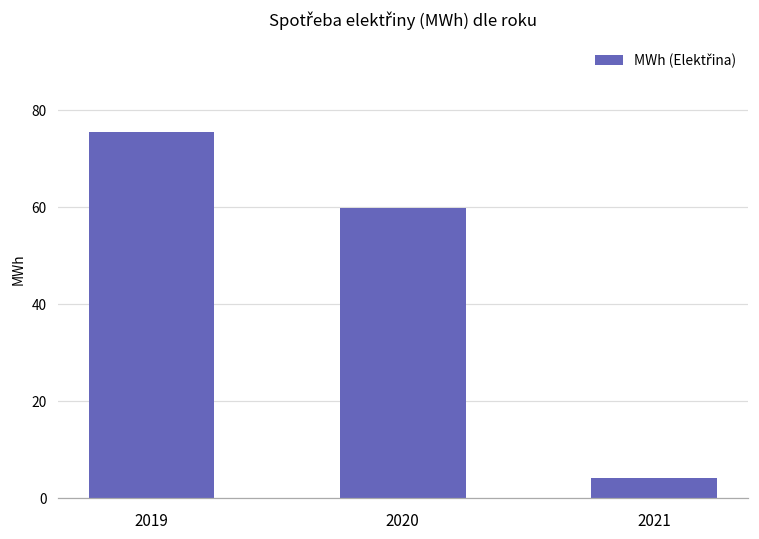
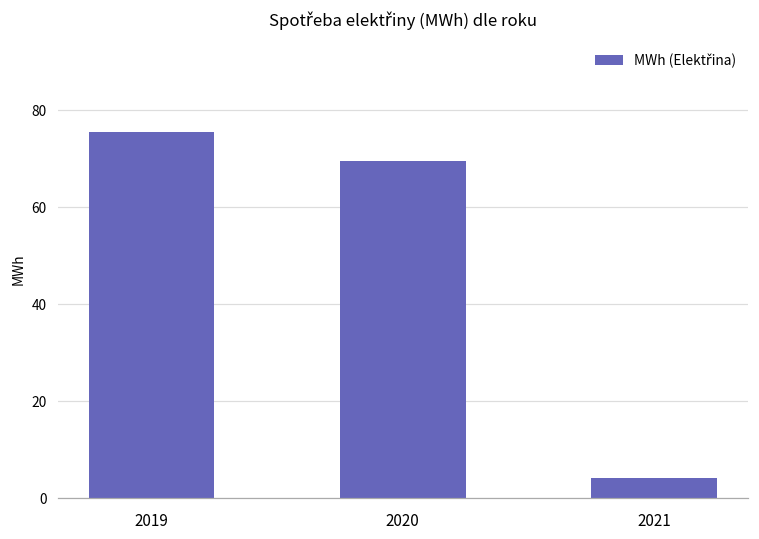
  {
    "2019": 75,
-   "2020": 60,
+   "2020": 70,
    "2021": 4
  }
